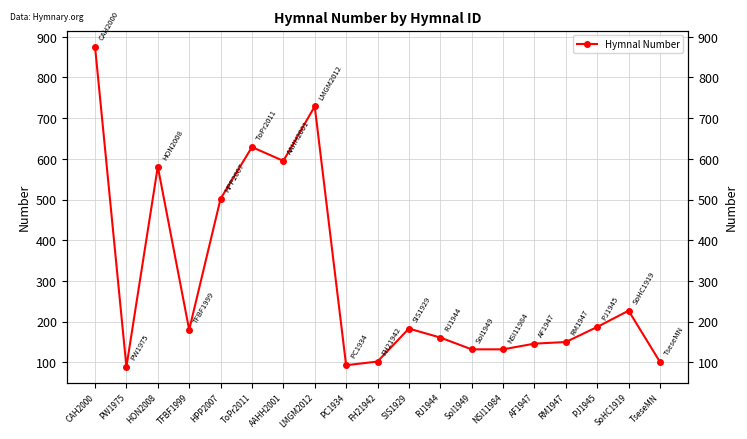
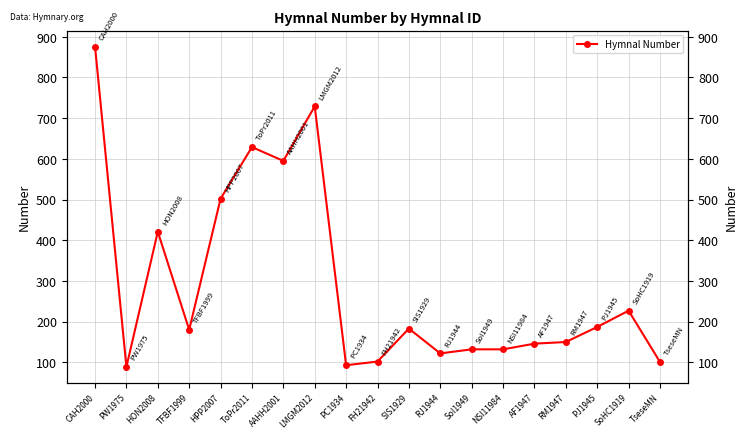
  {
    "CAH2000": 880,
    "PW1975": 90,
-   "HON2008": 580,
+   "HON2008": 420,
    "TFBF1999": 180,
    "HPP2007": 500,
    "ToPr2011": 630,
    "AAHH2001": 600,
    "LMGM2012": 730,
    "PC1934": 90,
    "FH21942": 100,
    "SIS1929": 180,
-   "RJ1944": 160,
+   "RJ1944": 120,
    "SoI1949": 130,
    "NSI11984": 130,
    "AF1947": 150,
    "RM1947": 150,
    "PJ1945": 190,
    "SoHC1919": 230,
    "TseseMN": 100
  }
